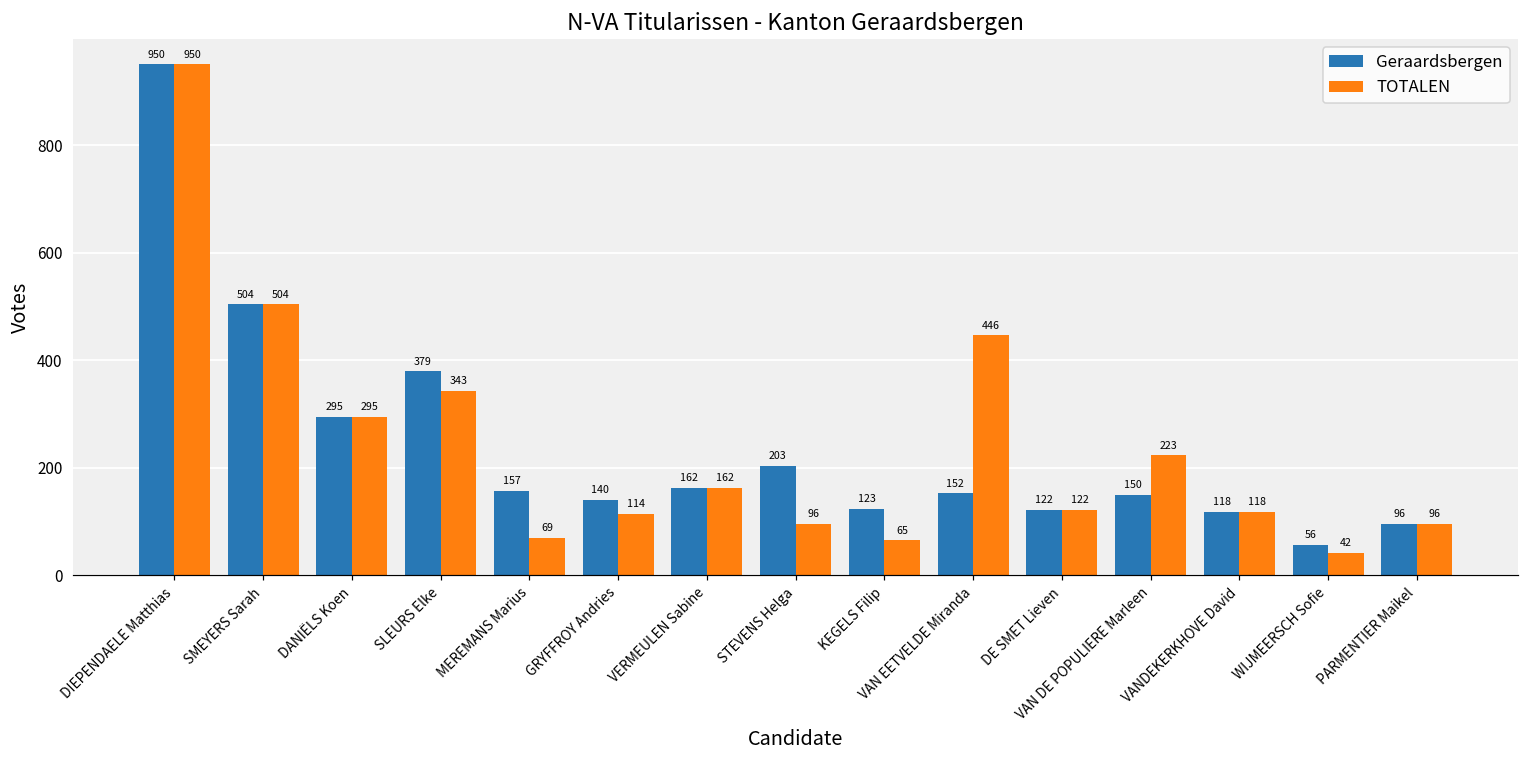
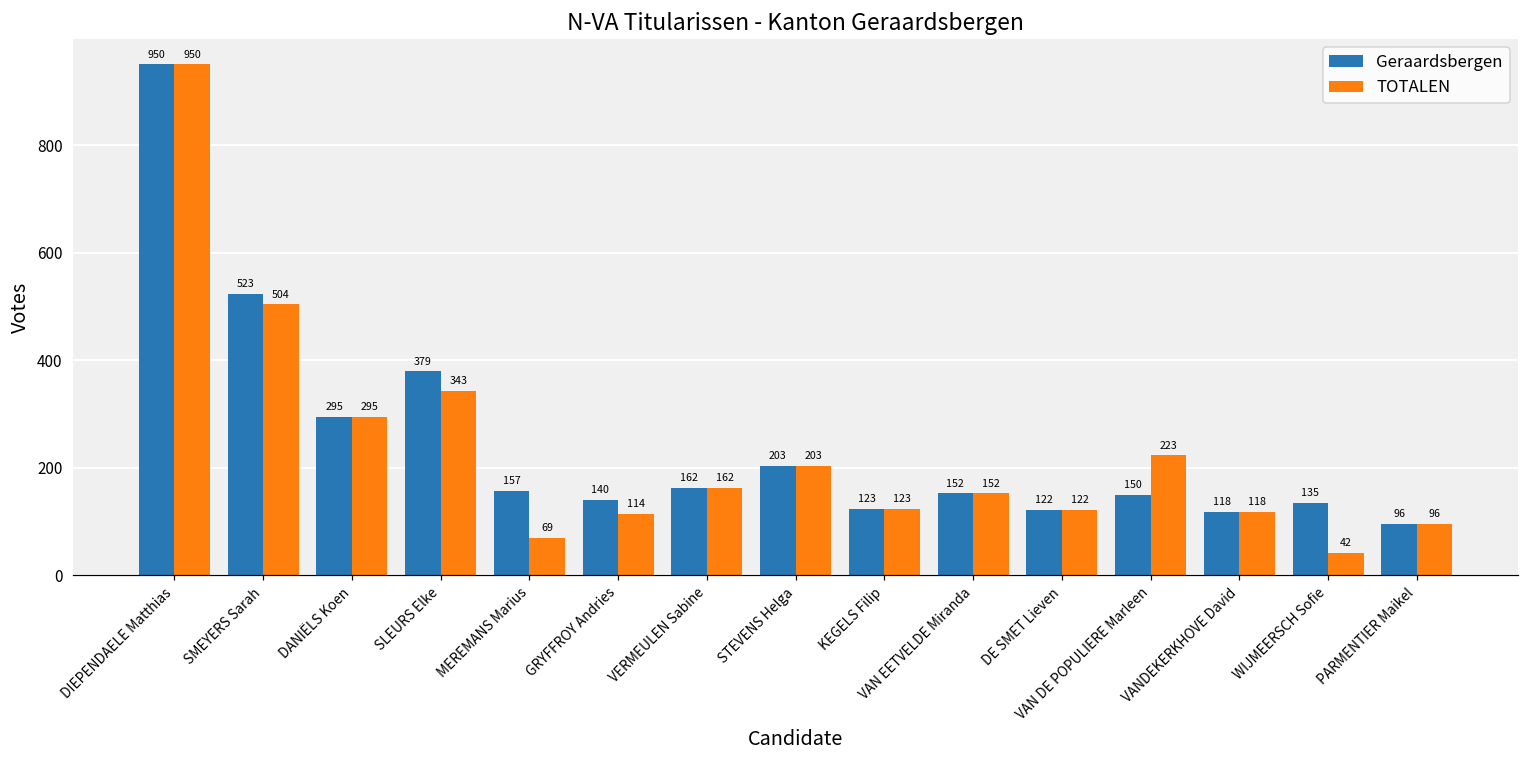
  {
    "Geraardsbergen": {
      "DIEPENDAELE Matthias": 950,
-     "SMEYERS Sarah": 504,
+     "SMEYERS Sarah": 523,
      "DANIËLS Koen": 295,
      "SLEURS Elke": 379,
      "MEREMANS Marius": 157,
      "GRYFFROY Andries": 140,
      "VERMEULEN Sabine": 162,
      "STEVENS Helga": 203,
      "KEGELS Filip": 123,
      "VAN EETVELDE Miranda": 152,
      "DE SMET Lieven": 122,
      "VAN DE POPULIERE Marleen": 150,
      "VANDEKERKHOVE David": 118,
-     "WIJMEERSCH Sofie": 56,
+     "WIJMEERSCH Sofie": 135,
      "PARMENTIER Maikel": 96
    },
    "TOTALEN": {
      "DIEPENDAELE Matthias": 950,
      "SMEYERS Sarah": 504,
      "DANIËLS Koen": 295,
      "SLEURS Elke": 343,
      "MEREMANS Marius": 69,
      "GRYFFROY Andries": 114,
      "VERMEULEN Sabine": 162,
-     "STEVENS Helga": 96,
-     "KEGELS Filip": 65,
-     "VAN EETVELDE Miranda": 446,
+     "STEVENS Helga": 203,
+     "KEGELS Filip": 123,
+     "VAN EETVELDE Miranda": 152,
      "DE SMET Lieven": 122,
      "VAN DE POPULIERE Marleen": 223,
      "VANDEKERKHOVE David": 118,
      "WIJMEERSCH Sofie": 42,
      "PARMENTIER Maikel": 96
    }
  }
